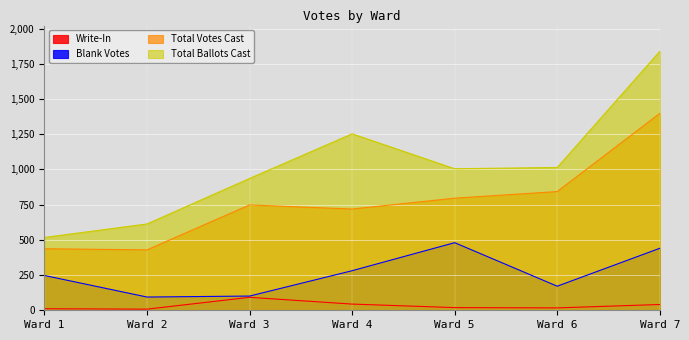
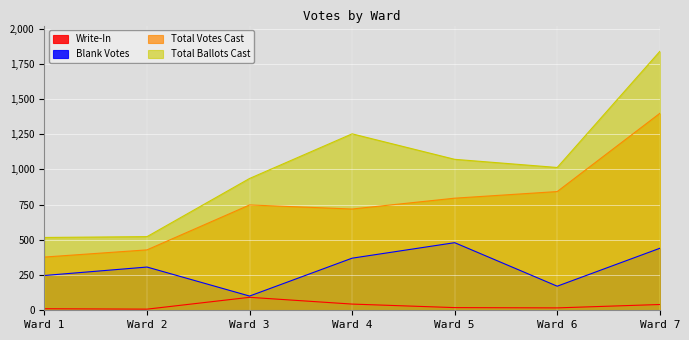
  {
    "Write-In": {
      "Ward 1": "10",
      "Ward 2": "10",
      "Ward 4": "40",
      "Ward 5": "20",
      "Ward 6": "20",
      "Ward 7": "40"
    },
    "Blank Votes": {
      "Ward 1": "250",
-     "Ward 2": "90",
-     "Ward 4": "280",
+     "Ward 2": "310",
+     "Ward 4": "370",
      "Ward 5": "480",
      "Ward 6": "170",
      "Ward 7": "440"
    },
    "Total Votes Cast": {
-     "Ward 1": "440",
+     "Ward 1": "380",
      "Ward 2": "430",
      "Ward 3": "750",
      "Ward 4": "720",
      "Ward 5": "800",
      "Ward 6": "840",
      "Ward 7": "1,400"
    },
    "Total Ballots Cast": {
      "Ward 1": "520",
-     "Ward 2": "610",
+     "Ward 2": "520",
      "Ward 3": "940",
      "Ward 4": "1,250",
-     "Ward 5": "1,010",
+     "Ward 5": "1,070",
      "Ward 6": "1,010",
      "Ward 7": "1,840"
    }
  }
